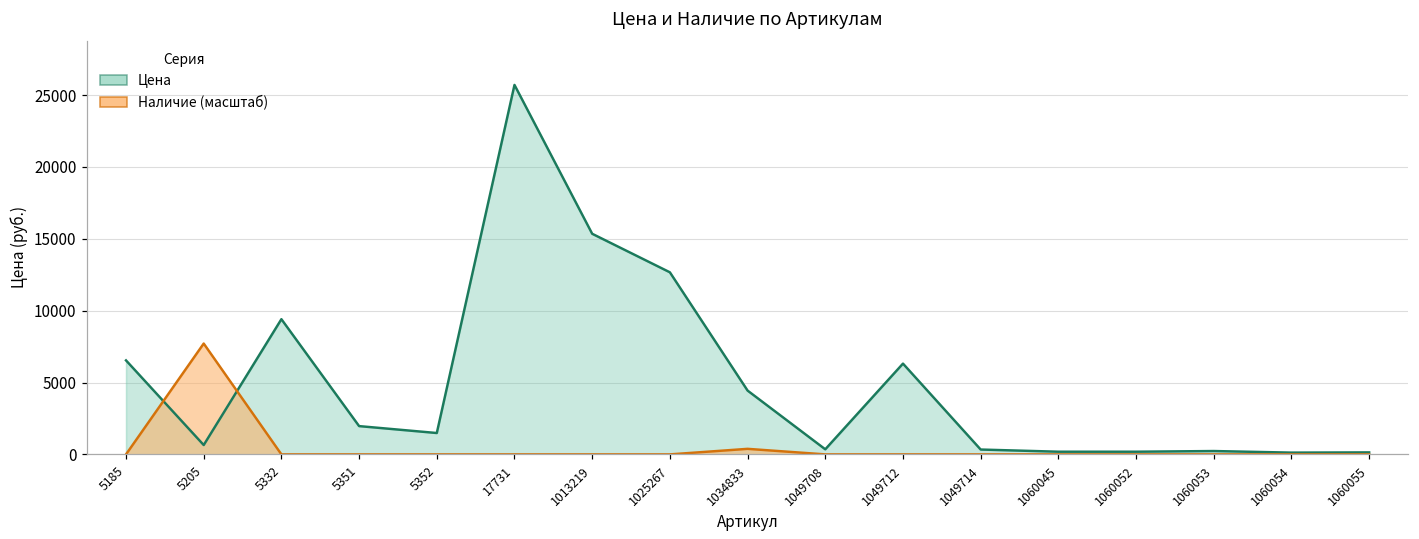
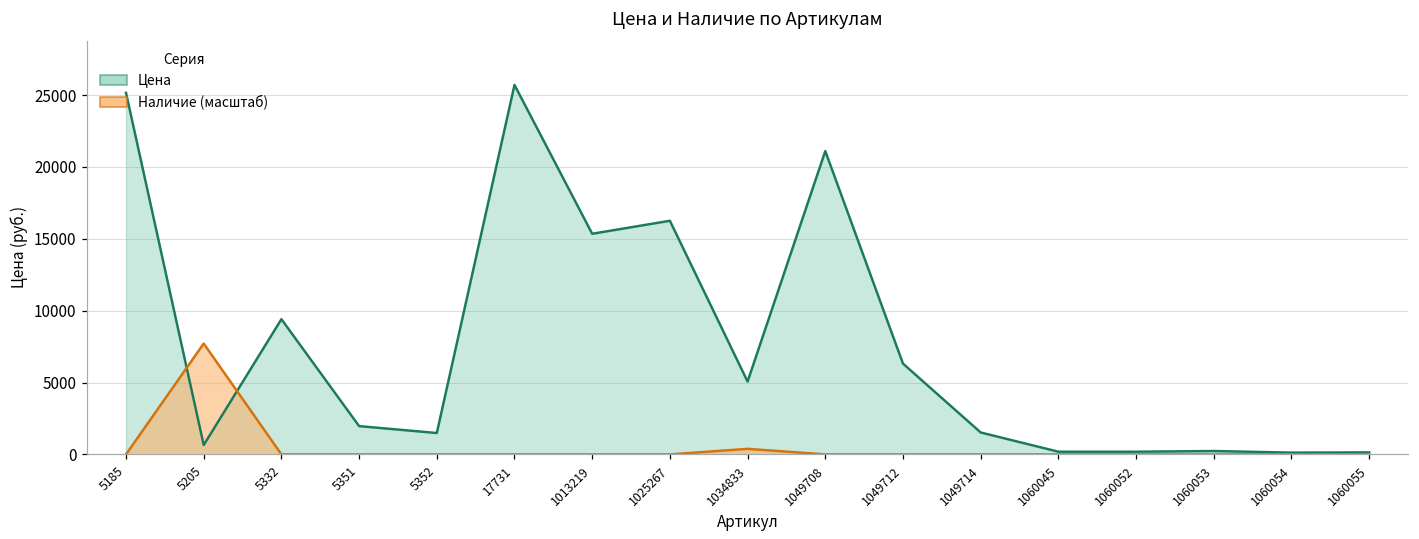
  {
    "Цена": {
-     "5185": 6500,
+     "5185": 25200,
      "5205": 700,
      "5332": 9400,
      "5351": 2000,
      "5352": 1500,
      "17731": 25700,
      "1013219": 15300,
-     "1025267": 12700,
-     "1034833": 4400,
-     "1049708": 400,
+     "1025267": 16300,
+     "1034833": 5100,
+     "1049708": 21100,
      "1049712": 6300,
-     "1049714": 300,
+     "1049714": 1500,
      "1060053": 200
    }
  }
